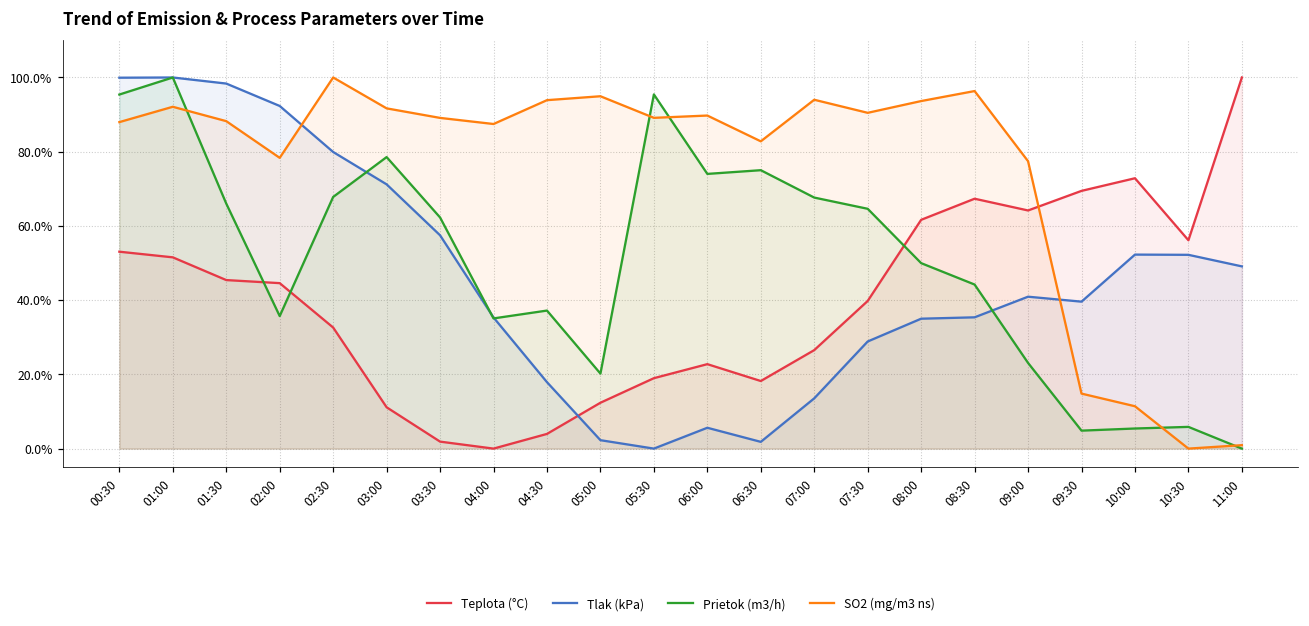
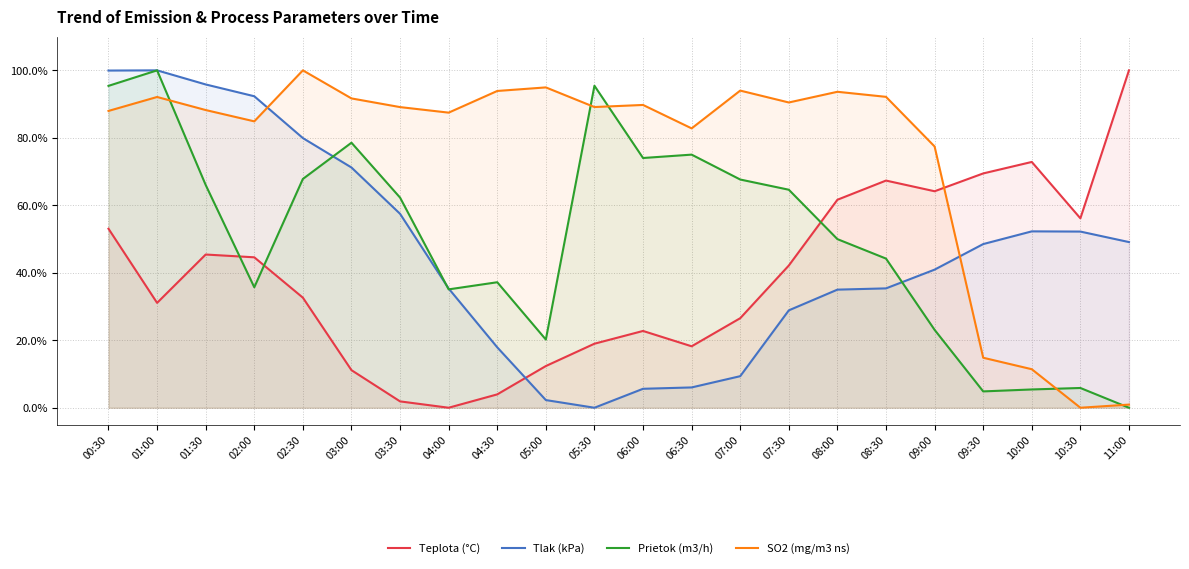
  {
    "Teplota (°C)": {
      "00:30": "53%",
-     "01:00": "52%",
+     "01:00": "31%",
      "01:30": "45%",
      "02:00": "45%",
      "02:30": "33%",
      "03:00": "11%",
      "03:30": "2%",
      "04:00": "0%",
      "04:30": "4%",
      "05:00": "12%",
      "05:30": "19%",
      "06:00": "23%",
      "06:30": "18%",
      "07:00": "27%",
-     "07:30": "40%",
+     "07:30": "42%",
      "08:00": "62%",
      "08:30": "67%",
      "09:00": "64%",
      "09:30": "69%",
      "10:00": "73%",
      "10:30": "56%",
      "11:00": "100%"
    },
    "Tlak (kPa)": {
      "00:30": "100%",
-     "01:30": "98%",
+     "01:30": "96%",
      "02:00": "92%",
      "02:30": "80%",
      "03:00": "71%",
      "03:30": "57%",
      "04:30": "18%",
      "05:00": "2%",
      "05:30": "0%",
      "06:00": "6%",
-     "06:30": "2%",
-     "07:00": "14%",
+     "06:30": "6%",
+     "07:00": "9%",
      "07:30": "29%",
      "08:00": "35%",
      "08:30": "35%",
      "09:00": "41%",
-     "09:30": "40%",
+     "09:30": "49%",
      "10:00": "52%",
      "10:30": "52%",
      "11:00": "49%"
    },
    "Prietok (m3/h)": {
      "00:30": "95%",
      "01:30": "66%",
      "02:00": "36%",
      "02:30": "68%",
      "03:00": "79%",
      "03:30": "62%",
      "04:30": "37%",
      "05:00": "20%",
      "05:30": "95%",
      "06:00": "74%",
      "06:30": "75%",
      "07:00": "68%",
      "07:30": "65%",
      "08:00": "50%",
      "08:30": "44%",
      "09:00": "23%",
      "09:30": "5%",
      "10:00": "5%",
      "10:30": "6%",
      "11:00": "0%"
    },
    "SO2 (mg/m3 ns)": {
      "00:30": "88%",
      "01:00": "92%",
      "01:30": "88%",
-     "02:00": "78%",
+     "02:00": "85%",
      "02:30": "100%",
      "03:00": "92%",
      "03:30": "89%",
      "04:00": "87%",
      "04:30": "94%",
      "05:00": "95%",
      "05:30": "89%",
      "06:00": "90%",
      "06:30": "83%",
      "07:00": "94%",
      "07:30": "90%",
      "08:00": "94%",
-     "08:30": "96%",
+     "08:30": "92%",
      "09:00": "77%",
      "09:30": "15%",
      "10:00": "11%",
      "10:30": "0%",
      "11:00": "1%"
    }
  }
